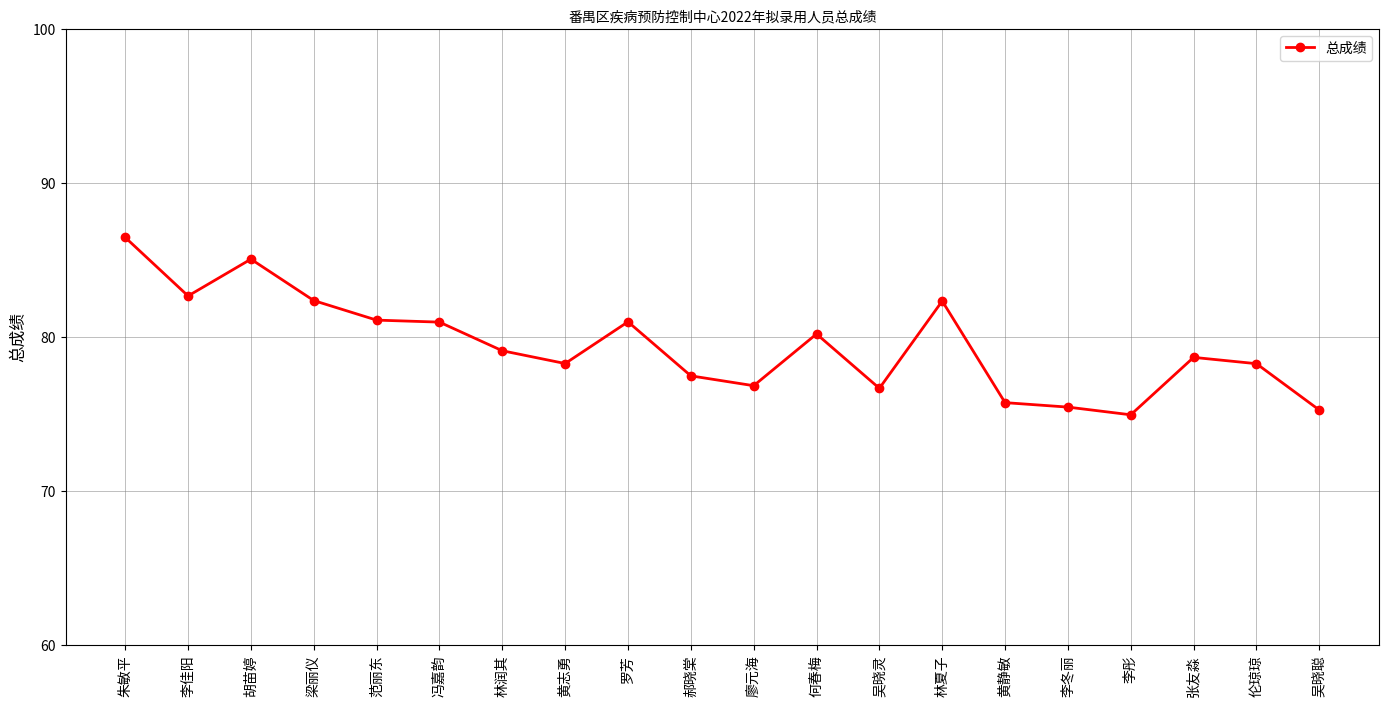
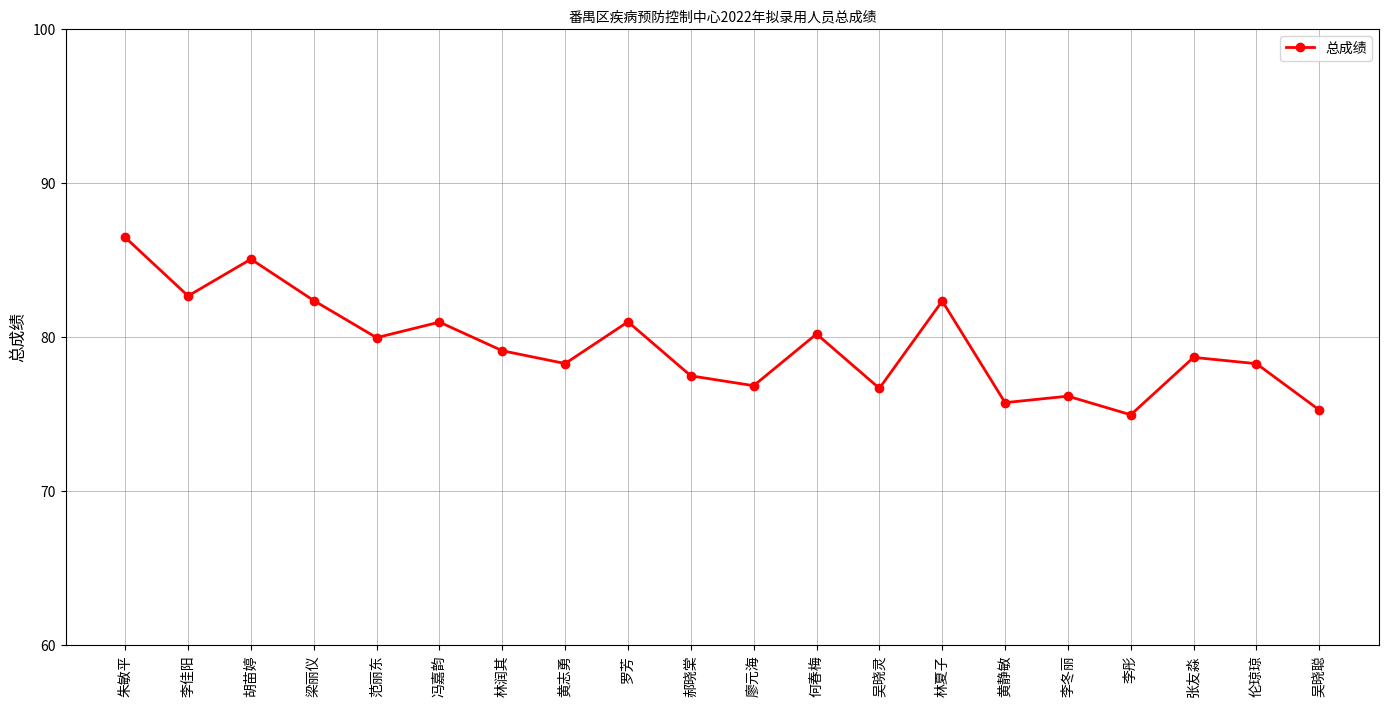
  {
    "朱敏平": 86.5,
    "李佳阳": 82.7,
    "胡苗婷": 85.0,
    "梁丽仪": 82.4,
-   "范丽东": 81.1,
+   "范丽东": 79.9,
    "冯嘉韵": 81.0,
    "林润其": 79.1,
    "黄志勇": 78.3,
    "罗芳": 81.0,
    "郝晓棠": 77.5,
    "廖元海": 76.8,
    "何春梅": 80.2,
    "吴晓灵": 76.7,
    "林夏子": 82.3,
    "黄静敏": 75.7,
-   "李冬丽": 75.4,
+   "李冬丽": 76.1,
    "李彤": 74.9,
    "张友淼": 78.7,
    "伦琼琼": 78.3,
    "吴晓聪": 75.2
  }
